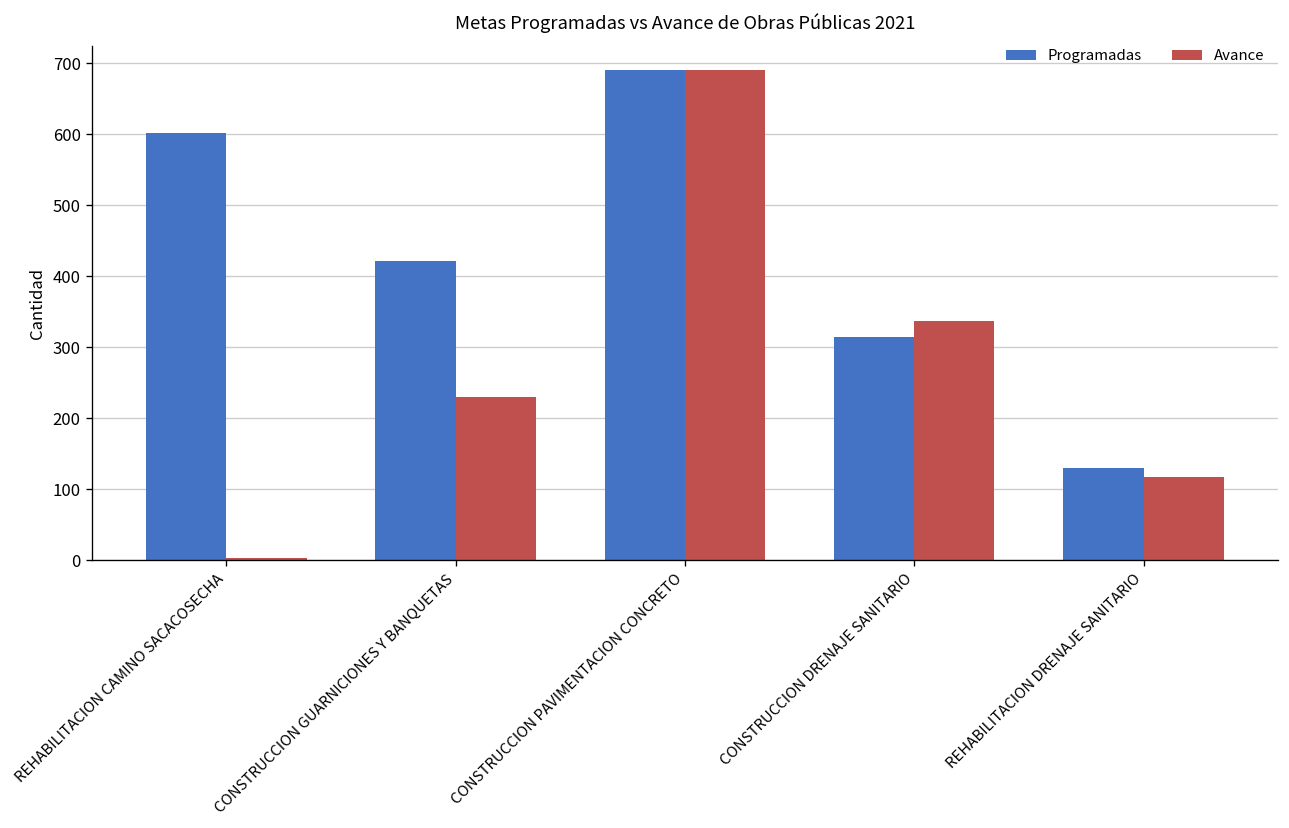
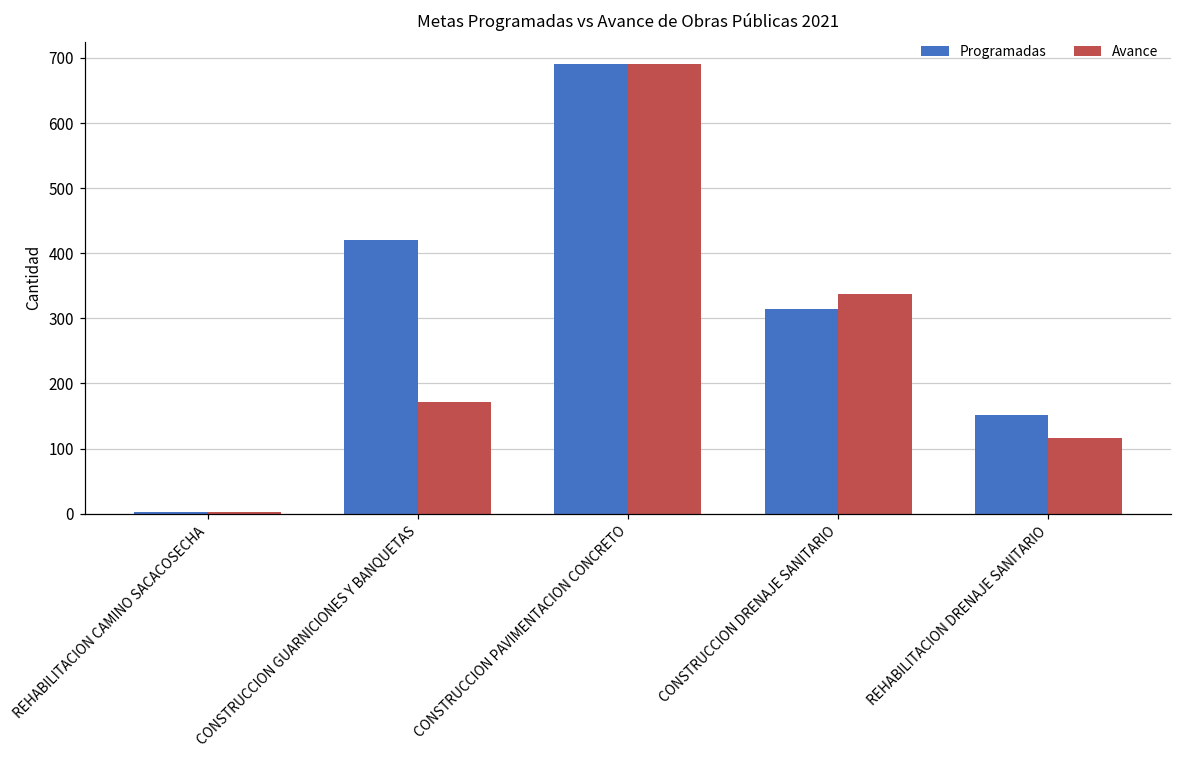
  {
    "Programadas": {
-     "REHABILITACION CAMINO SACACOSECHA": 600,
+     "REHABILITACION CAMINO SACACOSECHA": 0,
      "CONSTRUCCION GUARNICIONES Y BANQUETAS": 420,
      "CONSTRUCCION PAVIMENTACION CONCRETO": 690,
      "CONSTRUCCION DRENAJE SANITARIO": 320,
-     "REHABILITACION DRENAJE SANITARIO": 130
+     "REHABILITACION DRENAJE SANITARIO": 150
    },
    "Avance": {
-     "CONSTRUCCION GUARNICIONES Y BANQUETAS": 230,
+     "CONSTRUCCION GUARNICIONES Y BANQUETAS": 170,
      "CONSTRUCCION PAVIMENTACION CONCRETO": 690,
      "CONSTRUCCION DRENAJE SANITARIO": 340,
      "REHABILITACION DRENAJE SANITARIO": 120
    }
  }
